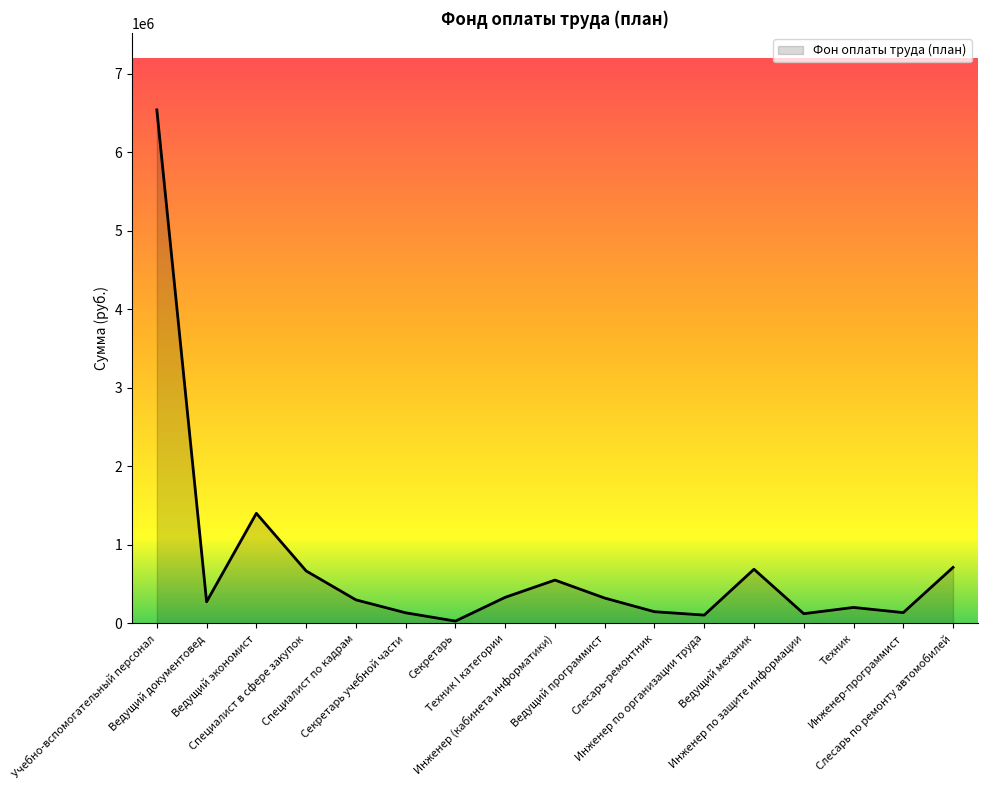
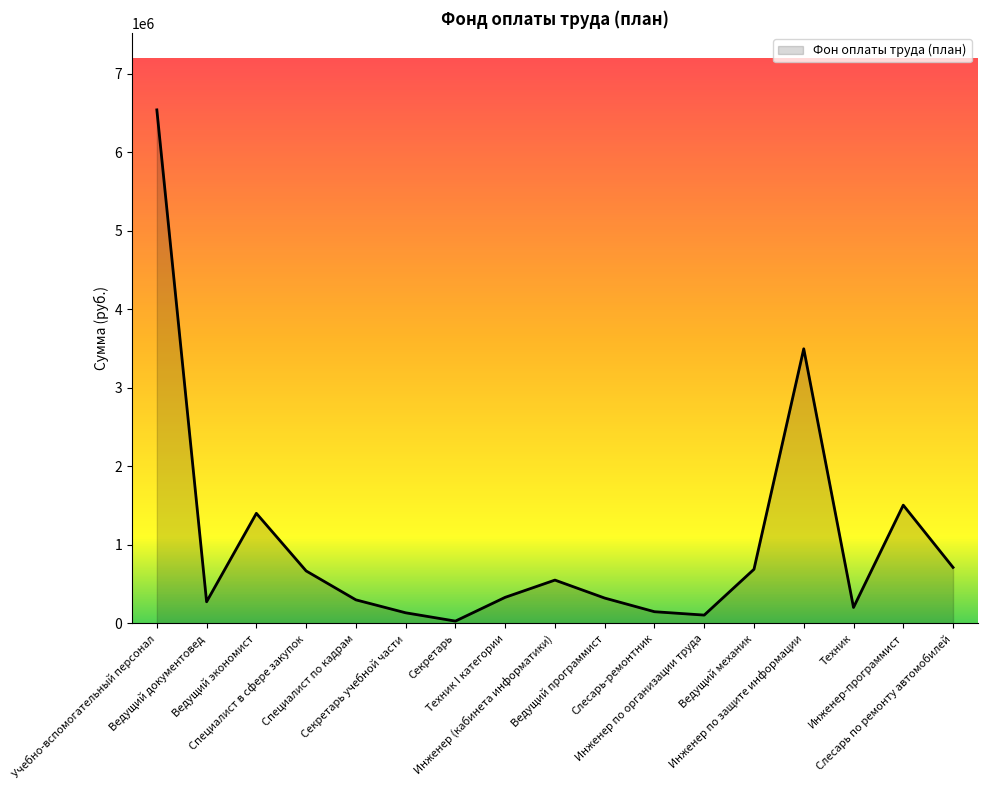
  {
    "Учебно-вспомогательный персонал": 6500000,
    "Ведущий документовед": 300000,
    "Ведущий экономист": 1400000,
    "Специалист в сфере закупок": 700000,
    "Специалист по кадрам": 300000,
    "Секретарь учебной части": 100000,
    "Секретарь": 0,
    "Техник I категории": 300000,
    "Инженер (кабинета информатики)": 600000,
    "Ведущий программист": 300000,
    "Слесарь-ремонтник": 100000,
    "Инженер по организации труда": 100000,
    "Ведущий механик": 700000,
-   "Инженер по защите информации": 100000,
+   "Инженер по защите информации": 3500000,
    "Техник": 200000,
-   "Инженер-программист": 100000,
+   "Инженер-программист": 1500000,
    "Слесарь по ремонту автомобилей": 700000
  }
